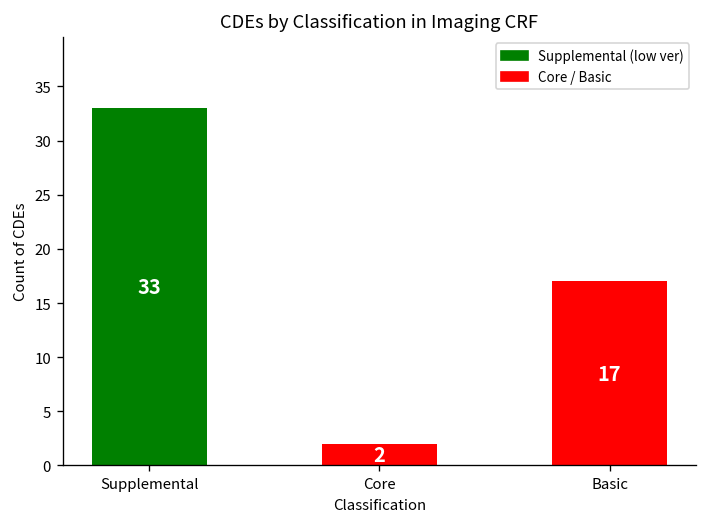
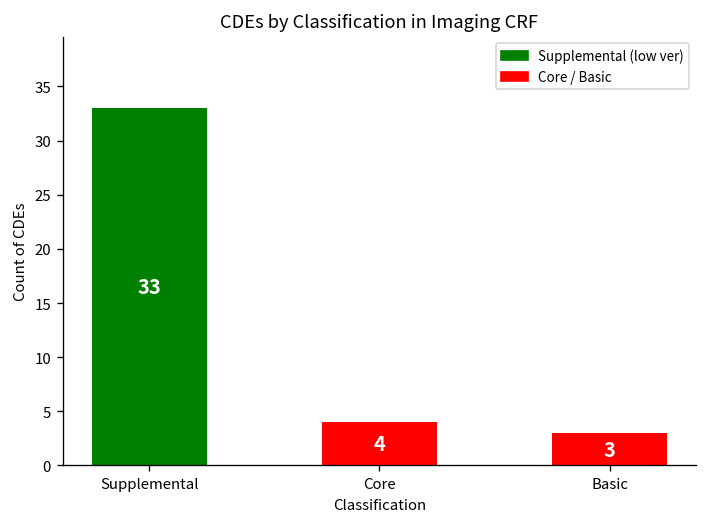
  {
    "Supplemental": 33,
-   "Core": 2,
-   "Basic": 17
+   "Core": 4,
+   "Basic": 3
  }
